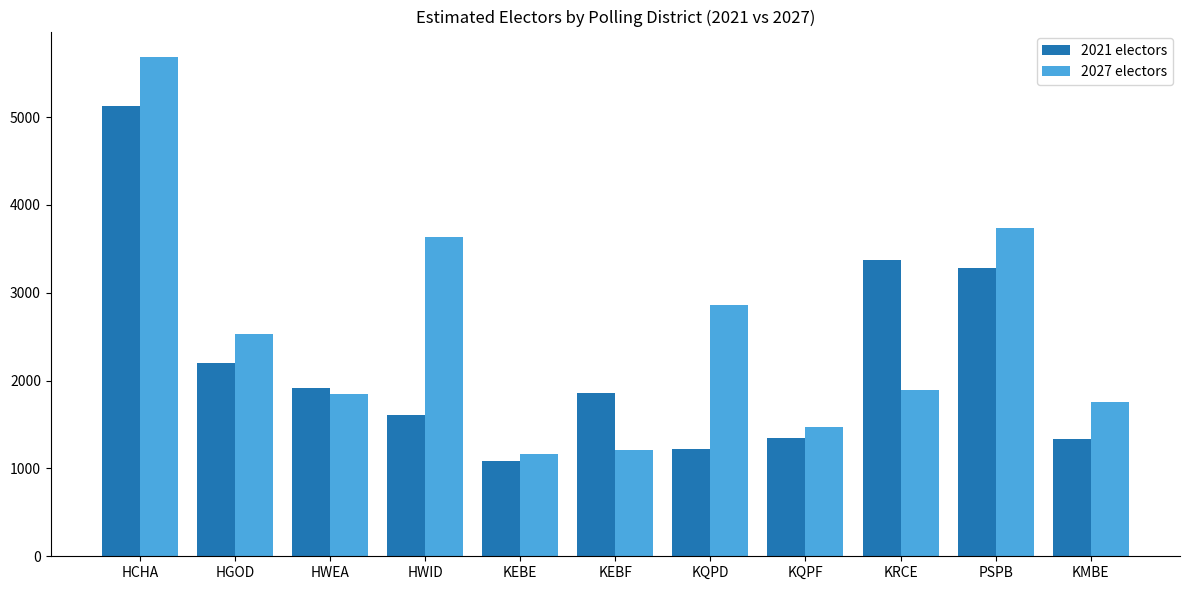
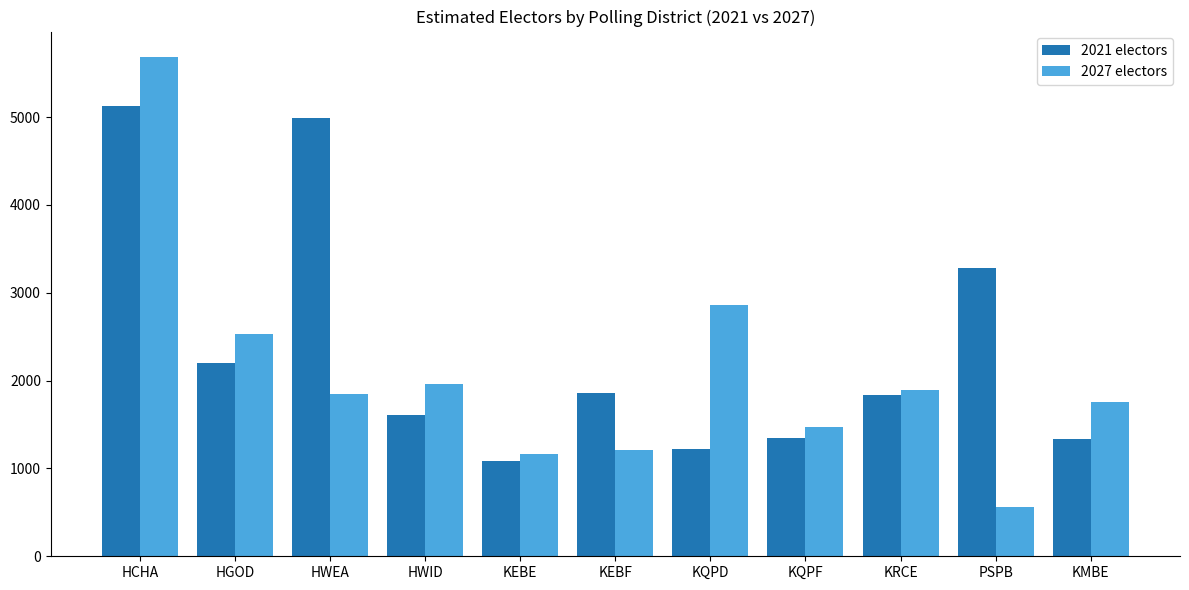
  {
    "2021 electors": {
      "HCHA": 5100,
      "HGOD": 2200,
-     "HWEA": 1900,
+     "HWEA": 5000,
      "HWID": 1600,
      "KEBE": 1100,
      "KEBF": 1900,
      "KQPD": 1200,
      "KQPF": 1300,
-     "KRCE": 3400,
+     "KRCE": 1800,
      "PSPB": 3300,
      "KMBE": 1300
    },
    "2027 electors": {
      "HCHA": 5700,
      "HGOD": 2500,
      "HWEA": 1800,
-     "HWID": 3600,
+     "HWID": 2000,
      "KEBE": 1200,
      "KEBF": 1200,
      "KQPD": 2900,
      "KQPF": 1500,
      "KRCE": 1900,
-     "PSPB": 3700,
+     "PSPB": 600,
      "KMBE": 1800
    }
  }
